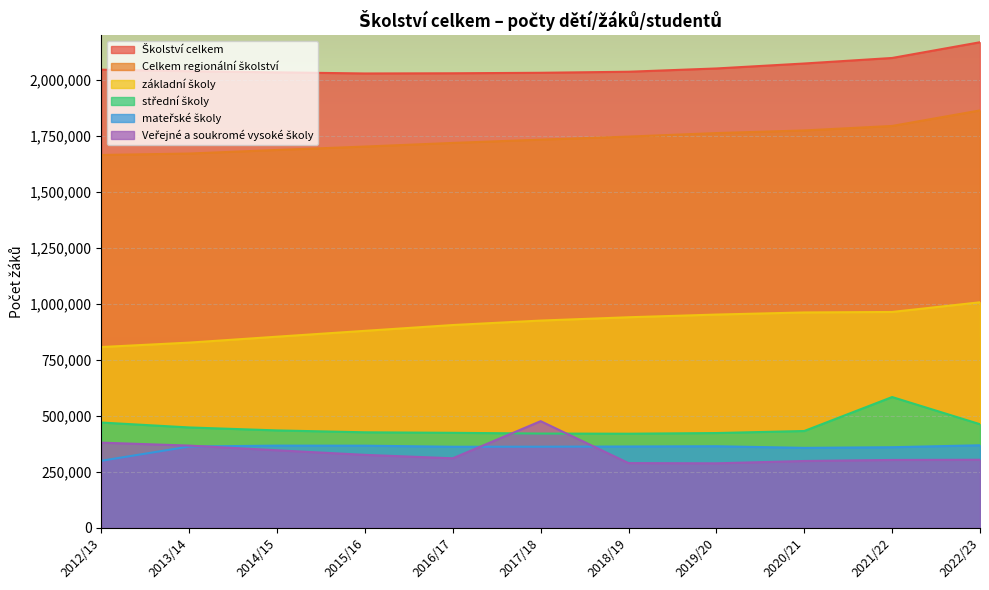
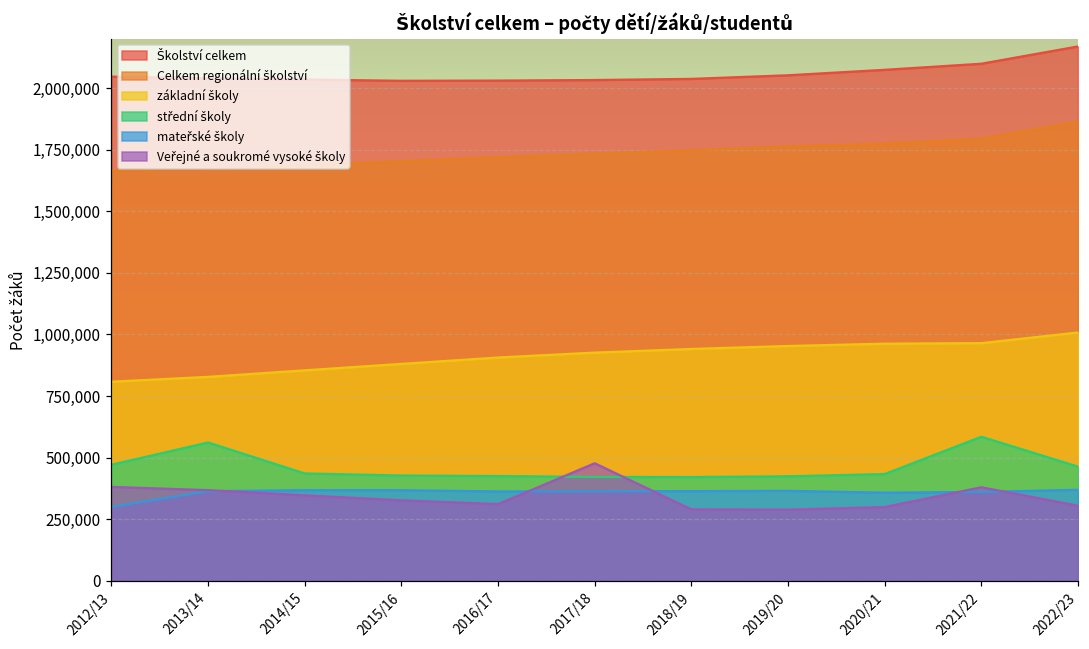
  {
    "základní školy": {
      "2012/13": "810,000",
      "2013/14": "830,000",
      "2014/15": "850,000",
      "2015/16": "880,000",
      "2016/17": "910,000",
      "2017/18": "930,000",
      "2018/19": "940,000",
      "2019/20": "950,000",
      "2020/21": "960,000",
      "2021/22": "960,000",
      "2022/23": "1,010,000"
    },
    "střední školy": {
      "2012/13": "470,000",
-     "2013/14": "450,000",
+     "2013/14": "560,000",
      "2014/15": "440,000",
      "2015/16": "430,000",
      "2016/17": "420,000",
      "2017/18": "420,000",
      "2018/19": "420,000",
      "2019/20": "420,000",
      "2020/21": "430,000",
      "2021/22": "580,000",
      "2022/23": "460,000"
    },
    "mateřské školy": {
      "2012/13": "300,000",
      "2014/15": "370,000",
      "2015/16": "370,000",
      "2016/17": "360,000",
      "2017/18": "360,000",
      "2018/19": "360,000",
      "2019/20": "360,000",
      "2020/21": "360,000",
      "2021/22": "360,000",
      "2022/23": "370,000"
    },
    "Veřejné a soukromé vysoké školy": {
      "2012/13": "380,000",
      "2014/15": "350,000",
      "2015/16": "330,000",
      "2016/17": "310,000",
      "2017/18": "480,000",
      "2018/19": "290,000",
      "2019/20": "290,000",
      "2020/21": "300,000",
-     "2021/22": "300,000",
+     "2021/22": "380,000",
      "2022/23": "300,000"
    }
  }
